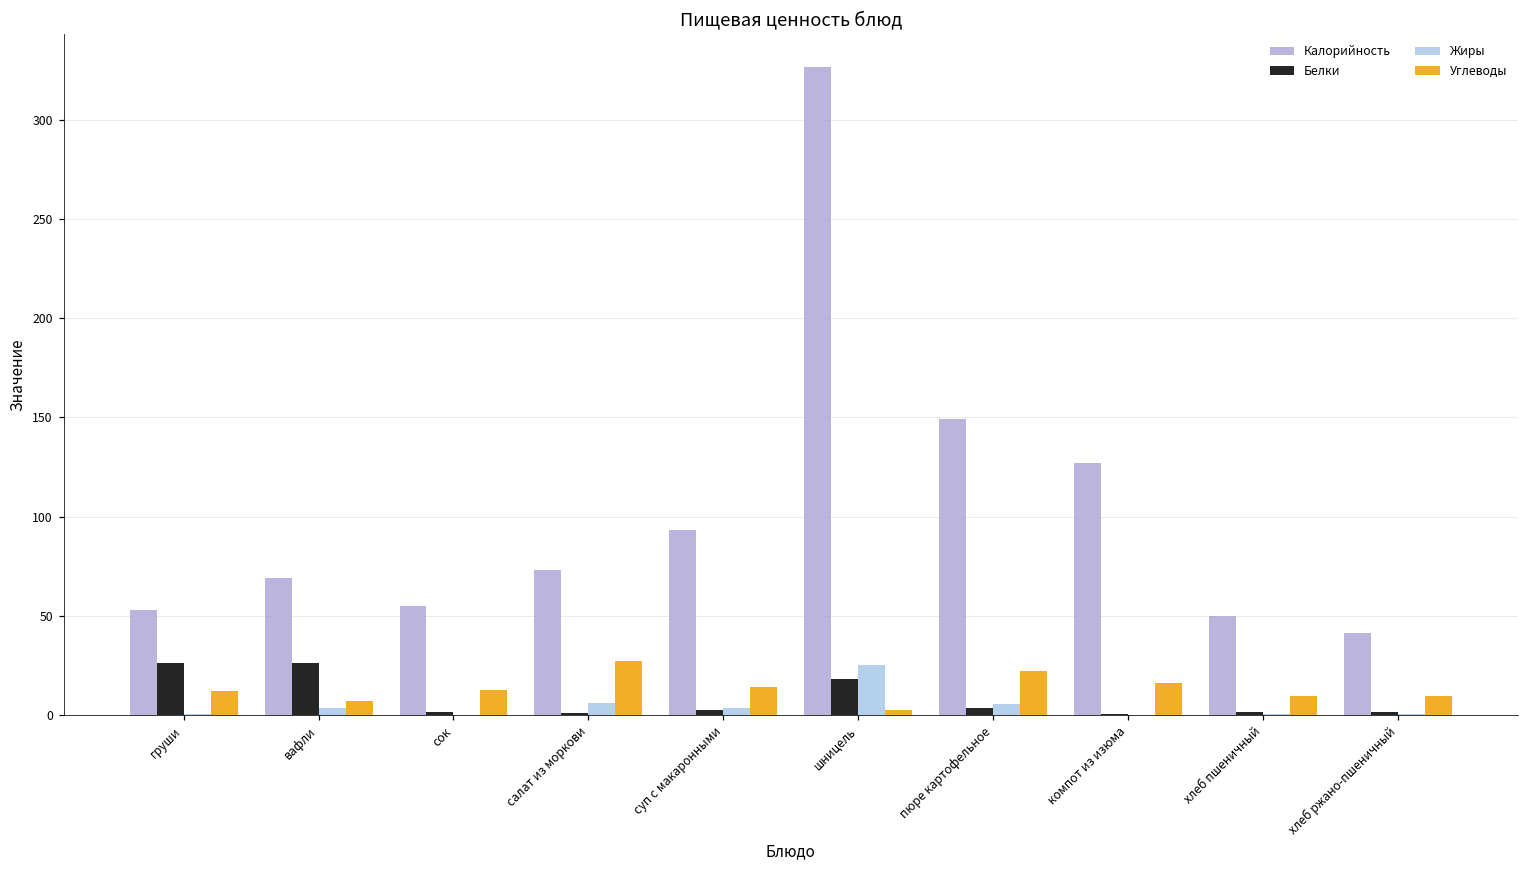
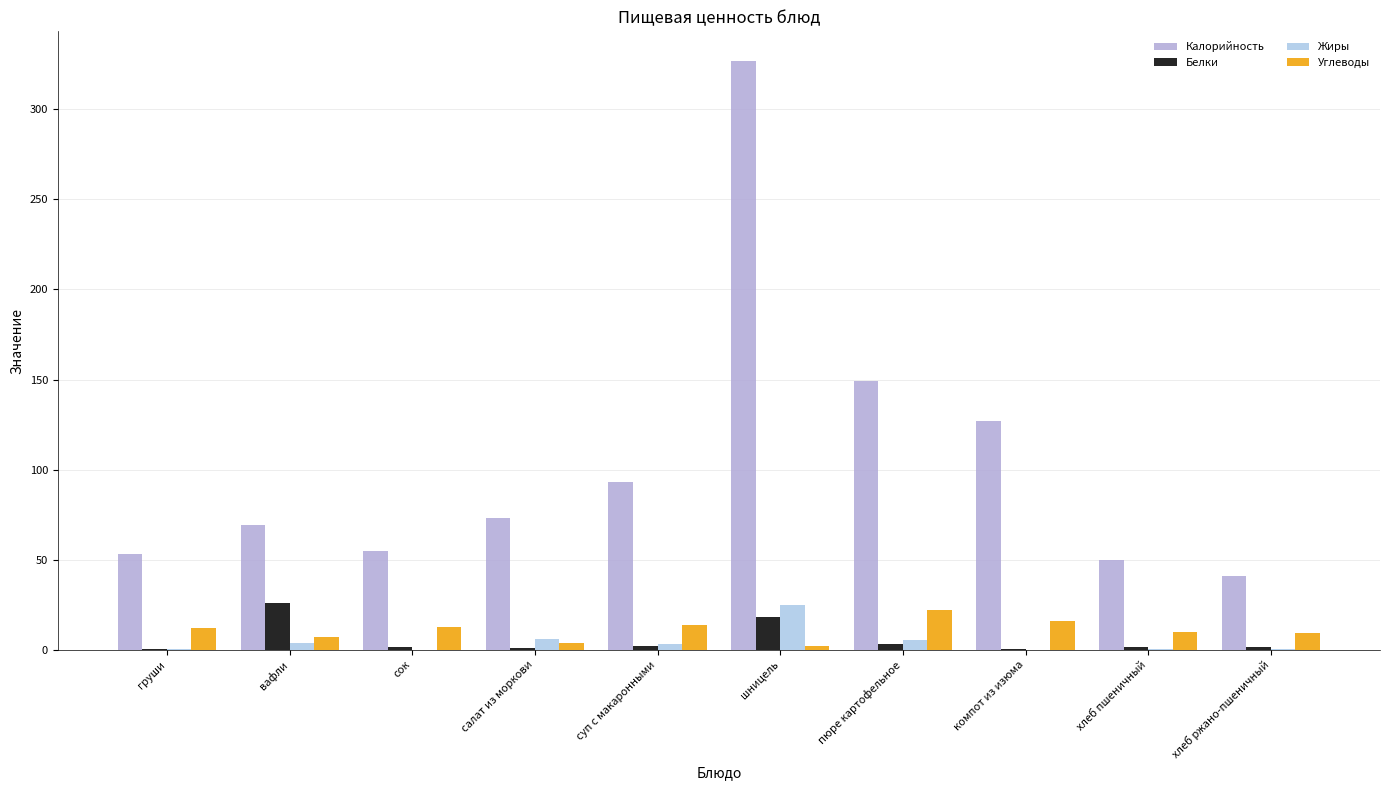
  {
    "Белки": {
-     "груши": 26,
+     "груши": 1,
      "вафли": 26,
      "суп с макаронными": 2,
      "шницель": 18,
      "пюре картофельное": 3,
      "хлеб пшеничный": 1
    },
    "Углеводы": {
      "груши": 12,
      "вафли": 7,
      "сок": 12,
-     "салат из моркови": 27,
+     "салат из моркови": 4,
      "суп с макаронными": 14,
      "шницель": 2,
      "пюре картофельное": 22,
      "компот из изюма": 16,
      "хлеб пшеничный": 10,
      "хлеб ржано-пшеничный": 10
    }
  }
